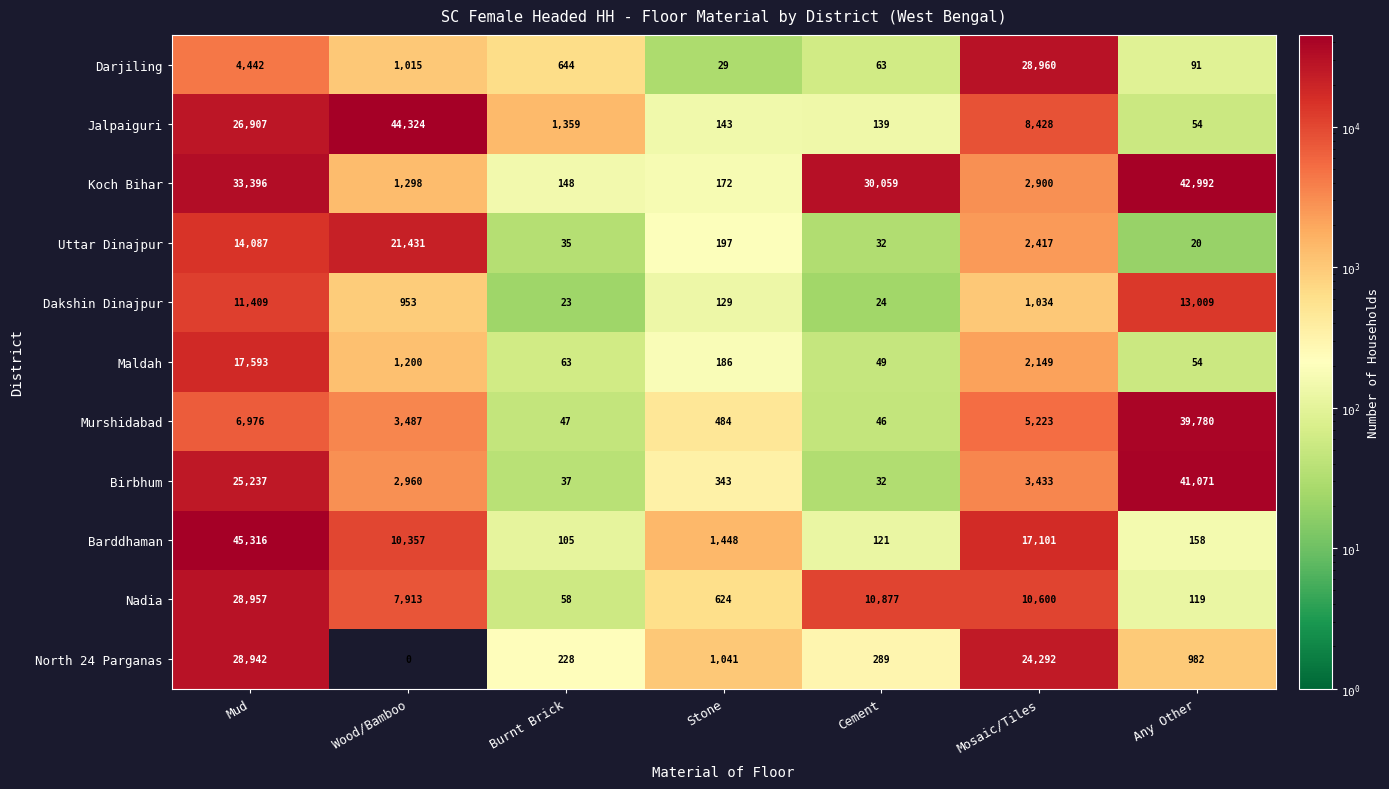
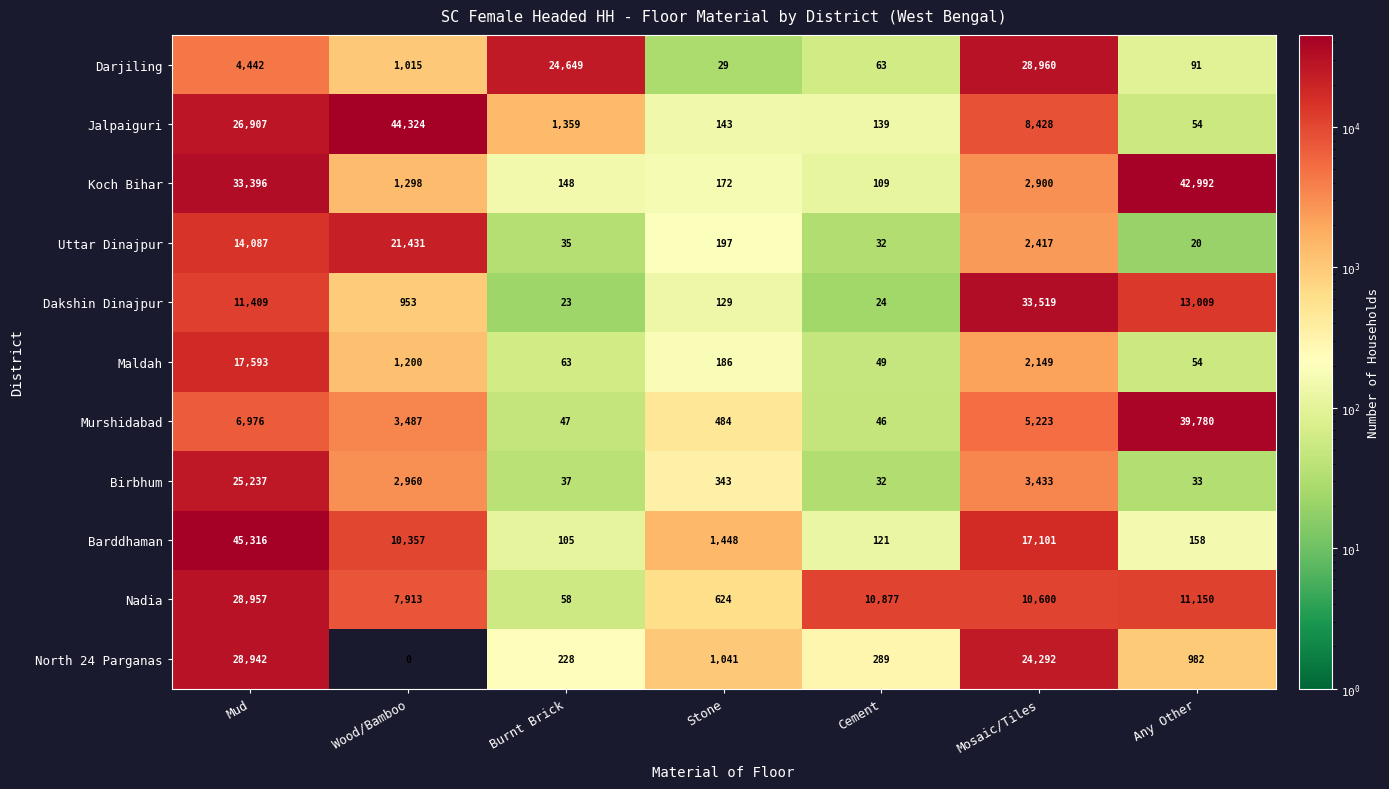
  {
    "Darjiling": {
      "Mud": "4,442",
      "Wood/Bamboo": "1,015",
-     "Burnt Brick": "644",
+     "Burnt Brick": "24,649",
      "Stone": "29",
      "Cement": "63",
      "Mosaic/Tiles": "28,960",
      "Any Other": "91"
    },
    "Jalpaiguri": {
      "Mud": "26,907",
      "Wood/Bamboo": "44,324",
      "Burnt Brick": "1,359",
      "Stone": "143",
      "Cement": "139",
      "Mosaic/Tiles": "8,428",
      "Any Other": "54"
    },
    "Koch Bihar": {
      "Mud": "33,396",
      "Wood/Bamboo": "1,298",
      "Burnt Brick": "148",
      "Stone": "172",
-     "Cement": "30,059",
+     "Cement": "109",
      "Mosaic/Tiles": "2,900",
      "Any Other": "42,992"
    },
    "Uttar Dinajpur": {
      "Mud": "14,087",
      "Wood/Bamboo": "21,431",
      "Burnt Brick": "35",
      "Stone": "197",
      "Cement": "32",
      "Mosaic/Tiles": "2,417",
      "Any Other": "20"
    },
    "Dakshin Dinajpur": {
      "Mud": "11,409",
      "Wood/Bamboo": "953",
      "Burnt Brick": "23",
      "Stone": "129",
      "Cement": "24",
-     "Mosaic/Tiles": "1,034",
+     "Mosaic/Tiles": "33,519",
      "Any Other": "13,009"
    },
    "Maldah": {
      "Mud": "17,593",
      "Wood/Bamboo": "1,200",
      "Burnt Brick": "63",
      "Stone": "186",
      "Cement": "49",
      "Mosaic/Tiles": "2,149",
      "Any Other": "54"
    },
    "Murshidabad": {
      "Mud": "6,976",
      "Wood/Bamboo": "3,487",
      "Burnt Brick": "47",
      "Stone": "484",
      "Cement": "46",
      "Mosaic/Tiles": "5,223",
      "Any Other": "39,780"
    },
    "Birbhum": {
      "Mud": "25,237",
      "Wood/Bamboo": "2,960",
      "Burnt Brick": "37",
      "Stone": "343",
      "Cement": "32",
      "Mosaic/Tiles": "3,433",
-     "Any Other": "41,071"
+     "Any Other": "33"
    },
    "Barddhaman": {
      "Mud": "45,316",
      "Wood/Bamboo": "10,357",
      "Burnt Brick": "105",
      "Stone": "1,448",
      "Cement": "121",
      "Mosaic/Tiles": "17,101",
      "Any Other": "158"
    },
    "Nadia": {
      "Mud": "28,957",
      "Wood/Bamboo": "7,913",
      "Burnt Brick": "58",
      "Stone": "624",
      "Cement": "10,877",
      "Mosaic/Tiles": "10,600",
-     "Any Other": "119"
+     "Any Other": "11,150"
    },
    "North 24 Parganas": {
      "Mud": "28,942",
      "Burnt Brick": "228",
      "Stone": "1,041",
      "Cement": "289",
      "Mosaic/Tiles": "24,292",
      "Any Other": "982"
    }
  }
